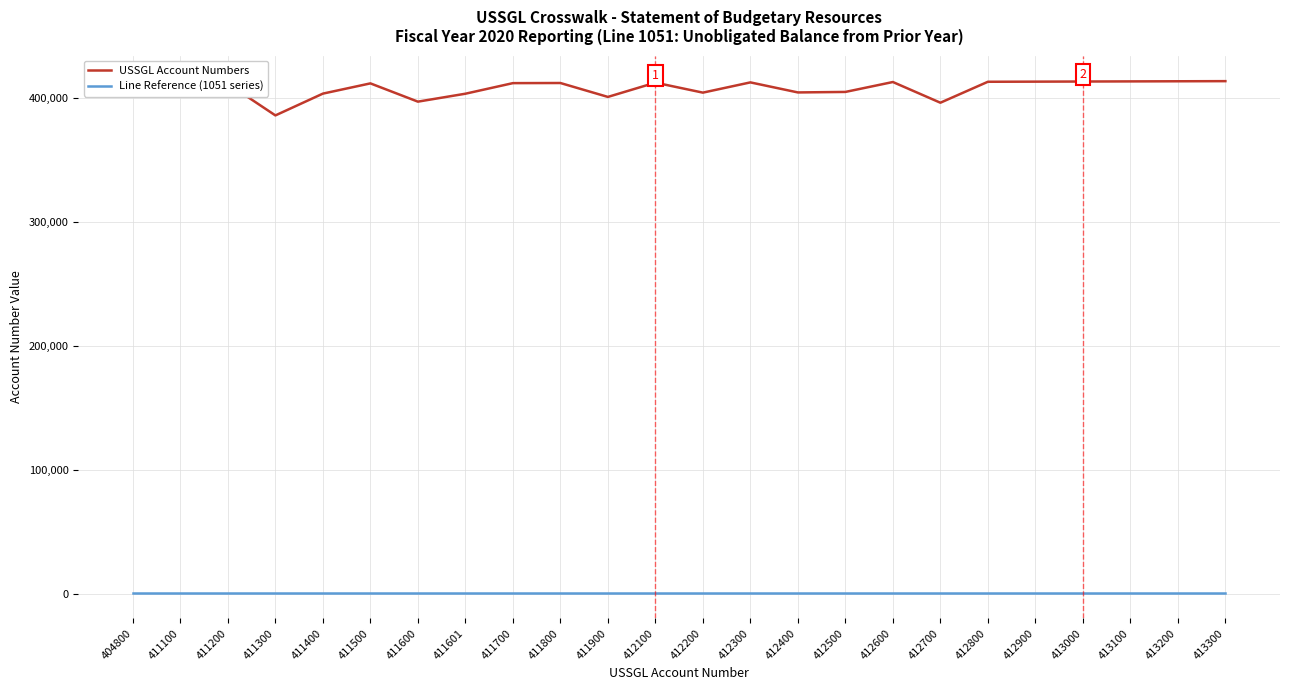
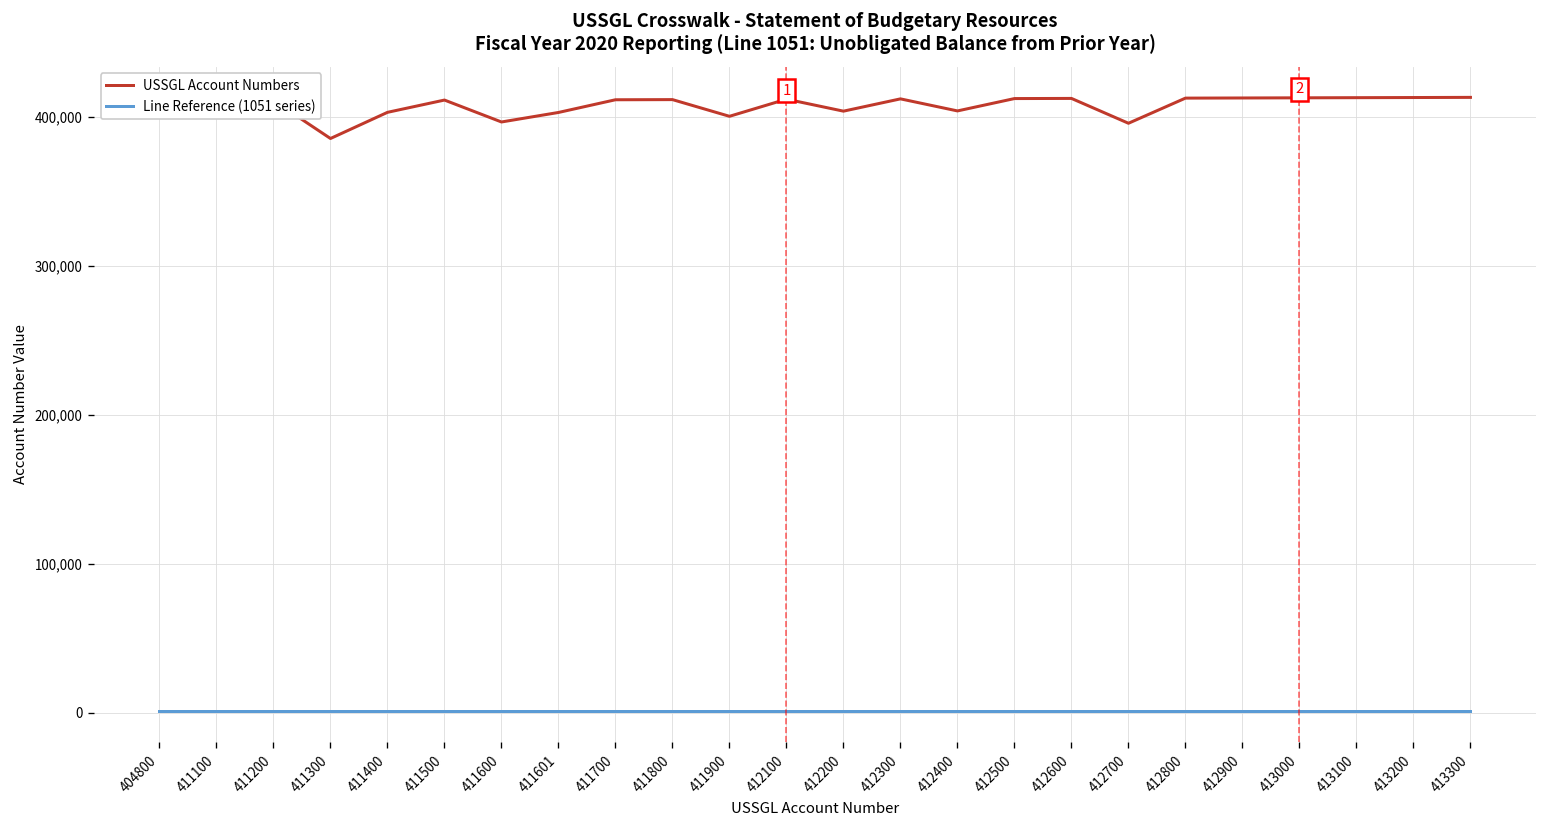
  {
    "USSGL Account Numbers": {
      "411300": "386,000",
      "411400": "403,000",
      "411500": "412,000",
      "411600": "397,000",
      "411601": "403,000",
      "411700": "412,000",
      "411800": "412,000",
      "411900": "401,000",
      "412200": "404,000",
      "412300": "412,000",
      "412400": "404,000",
-     "412500": "405,000",
+     "412500": "413,000",
      "412600": "413,000",
      "412700": "396,000",
      "412800": "413,000",
      "412900": "413,000",
      "413100": "413,000",
      "413200": "413,000",
      "413300": "413,000"
    },
    "Line Reference (1051 series)": {
      "404800": "1,000",
      "411100": "1,000",
      "411200": "1,000",
      "411300": "1,000",
      "411400": "1,000",
      "411500": "1,000",
      "411600": "1,000",
      "411601": "1,000",
      "411700": "1,000",
      "411800": "1,000",
      "411900": "1,000",
      "412100": "1,000",
      "412200": "1,000",
      "412300": "1,000",
      "412400": "1,000",
      "412500": "1,000",
      "412600": "1,000",
      "412700": "1,000",
      "412800": "1,000",
      "412900": "1,000",
      "413000": "1,000",
      "413100": "1,000",
      "413200": "1,000",
      "413300": "1,000"
    }
  }
